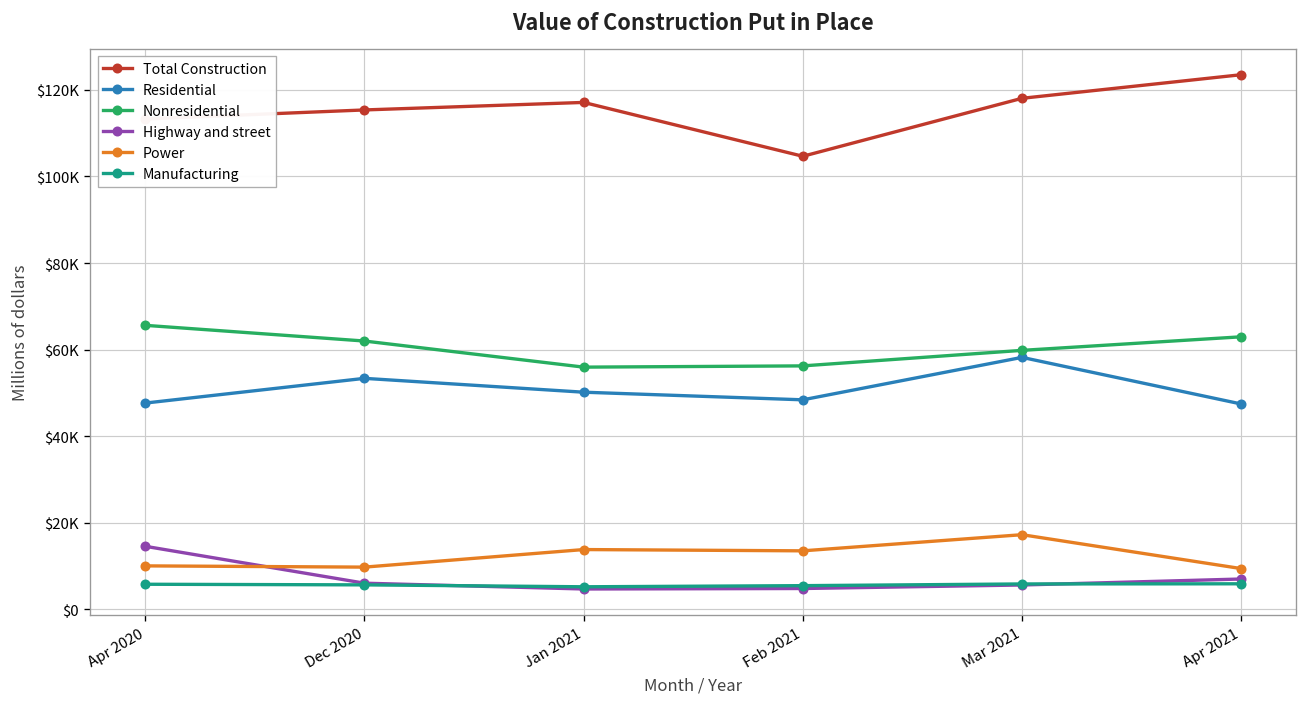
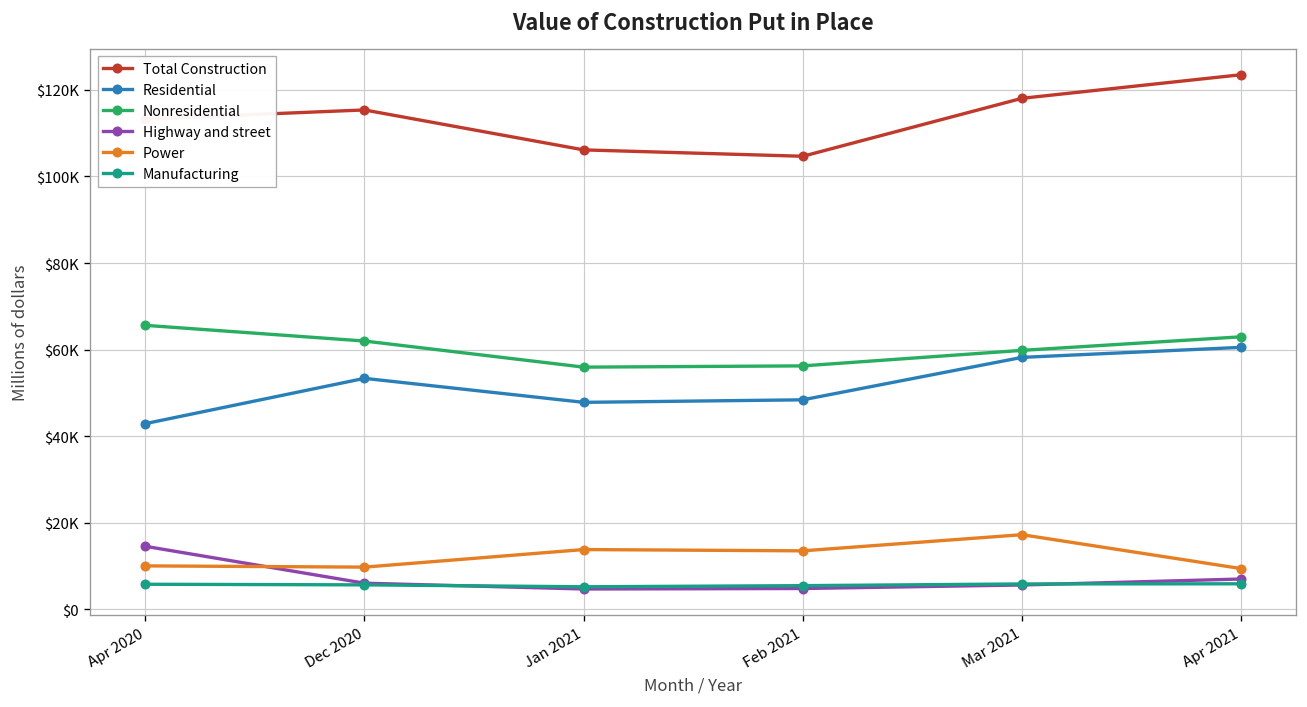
  {
    "Total Construction": {
      "Dec 2020": "$115000",
-     "Jan 2021": "$117000",
+     "Jan 2021": "$106000",
      "Feb 2021": "$105000",
      "Mar 2021": "$118000",
      "Apr 2021": "$123000"
    },
    "Residential": {
-     "Apr 2020": "$48000",
+     "Apr 2020": "$43000",
      "Dec 2020": "$53000",
-     "Jan 2021": "$50000",
+     "Jan 2021": "$48000",
      "Feb 2021": "$48000",
      "Mar 2021": "$58000",
-     "Apr 2021": "$47000"
+     "Apr 2021": "$61000"
    },
    "Highway and street": {
      "Apr 2020": "$15000",
      "Apr 2021": "$7000"
    },
    "Power": {
      "Apr 2020": "$10000",
      "Dec 2020": "$10000",
      "Jan 2021": "$14000",
      "Feb 2021": "$14000",
      "Mar 2021": "$17000",
      "Apr 2021": "$9000"
    }
  }
